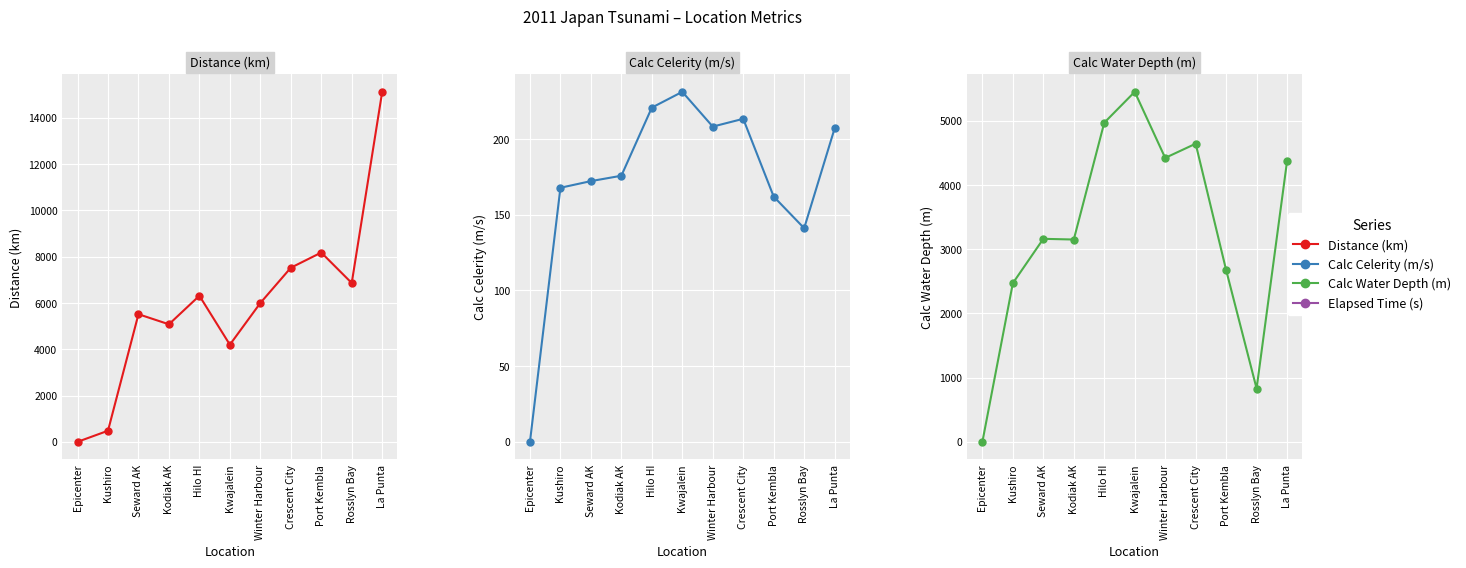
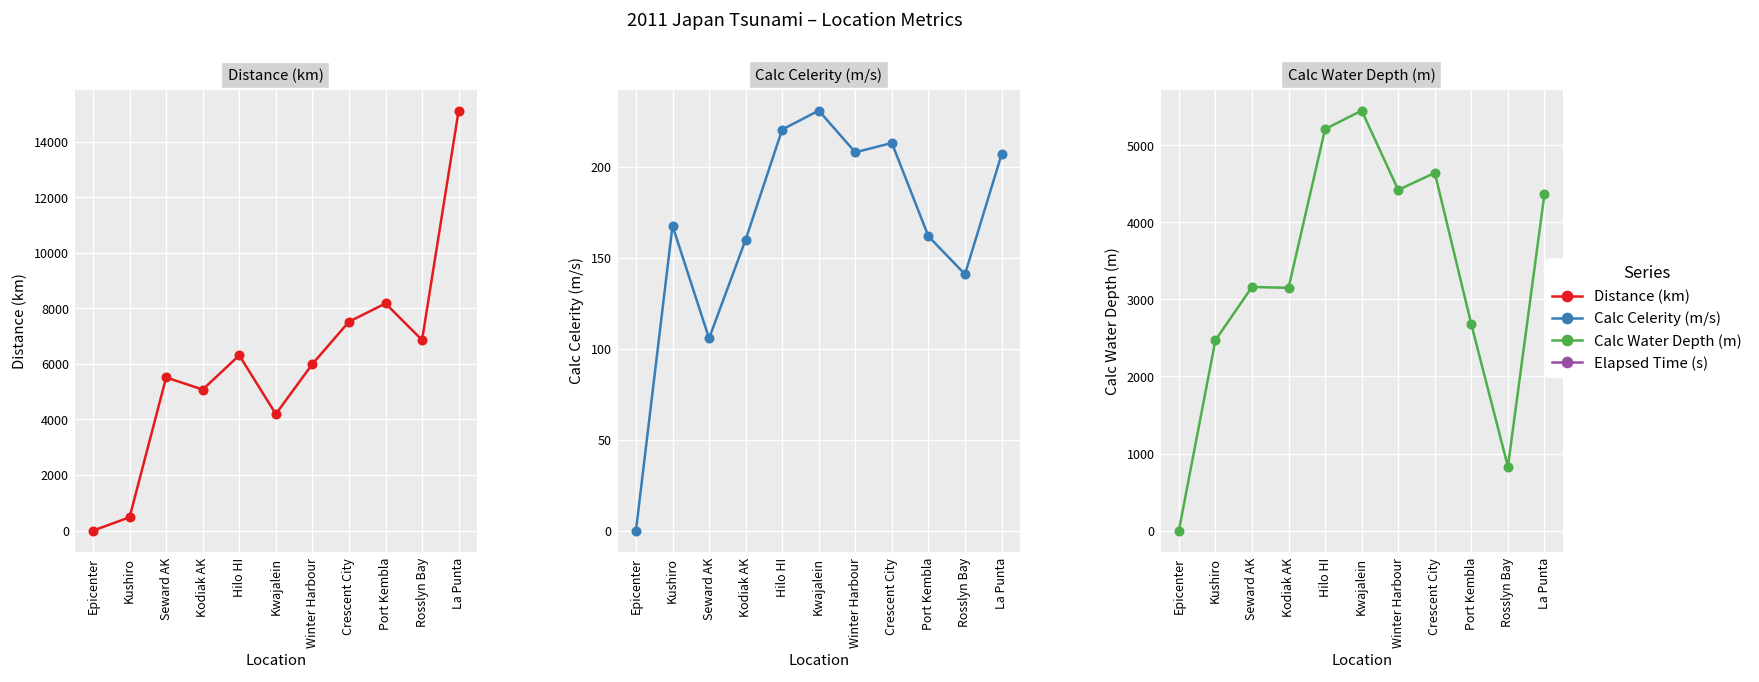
  {
    "Distance (km)": {
      "Epicenter": 0,
      "Kushiro": 500,
      "Seward AK": 5500,
      "Kodiak AK": 5100,
      "Hilo HI": 6300,
      "Kwajalein": 4200,
      "Winter Harbour": 6000,
      "Crescent City": 7500,
      "Port Kembla": 8200,
      "Rosslyn Bay": 6900,
      "La Punta": 15100
    },
    "Calc Celerity (m/s)": {
      "Epicenter": 0,
      "Kushiro": 168,
-     "Seward AK": 172,
-     "Kodiak AK": 176,
+     "Seward AK": 106,
+     "Kodiak AK": 160,
      "Hilo HI": 221,
      "Kwajalein": 231,
      "Winter Harbour": 208,
      "Crescent City": 213,
      "Port Kembla": 162,
      "Rosslyn Bay": 141,
      "La Punta": 207
    },
    "Calc Water Depth (m)": {
      "Epicenter": 0,
      "Kushiro": 2500,
      "Seward AK": 3200,
      "Kodiak AK": 3100,
-     "Hilo HI": 5000,
+     "Hilo HI": 5200,
      "Kwajalein": 5400,
      "Winter Harbour": 4400,
      "Crescent City": 4600,
      "Port Kembla": 2700,
      "Rosslyn Bay": 800,
      "La Punta": 4400
    }
  }
